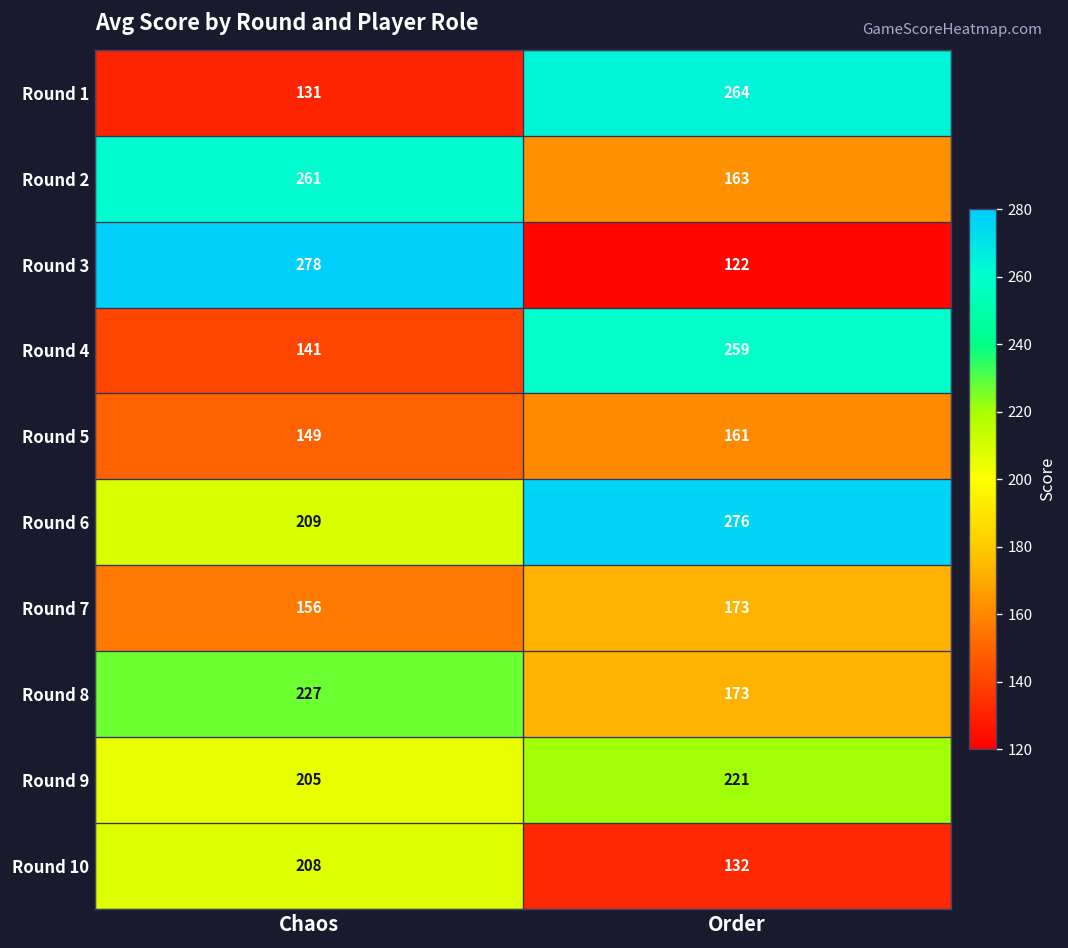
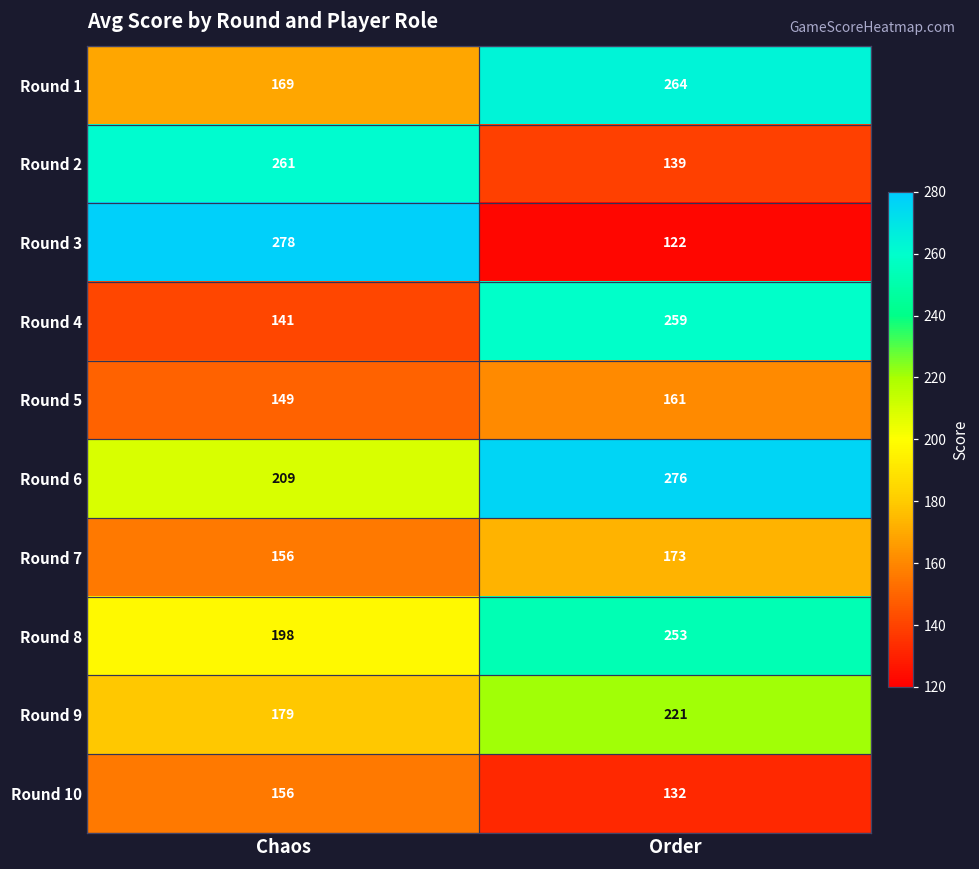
  {
    "Round 1": {
-     "Chaos": 131,
+     "Chaos": 169,
      "Order": 264
    },
    "Round 2": {
      "Chaos": 261,
-     "Order": 163
+     "Order": 139
    },
    "Round 3": {
      "Chaos": 278,
      "Order": 122
    },
    "Round 4": {
      "Chaos": 141,
      "Order": 259
    },
    "Round 5": {
      "Chaos": 149,
      "Order": 161
    },
    "Round 6": {
      "Chaos": 209,
      "Order": 276
    },
    "Round 7": {
      "Chaos": 156,
      "Order": 173
    },
    "Round 8": {
-     "Chaos": 227,
-     "Order": 173
+     "Chaos": 198,
+     "Order": 253
    },
    "Round 9": {
-     "Chaos": 205,
+     "Chaos": 179,
      "Order": 221
    },
    "Round 10": {
-     "Chaos": 208,
+     "Chaos": 156,
      "Order": 132
    }
  }
